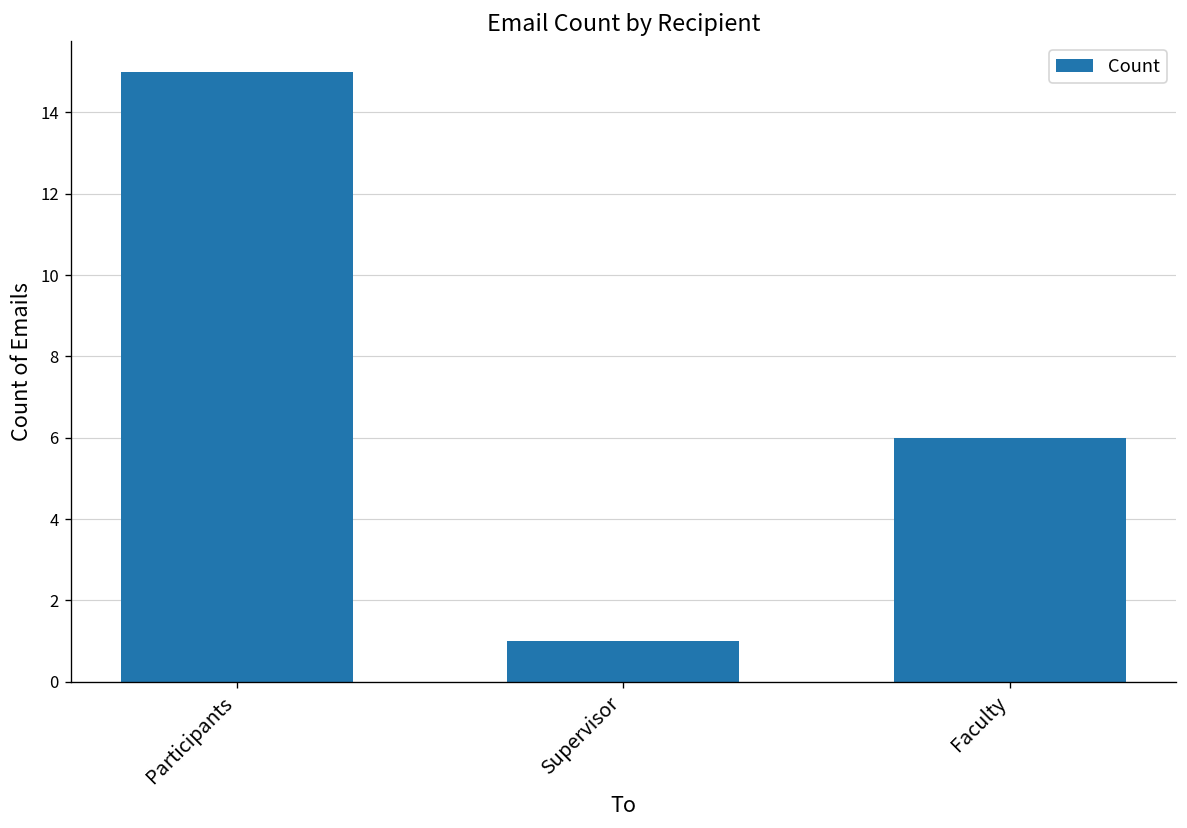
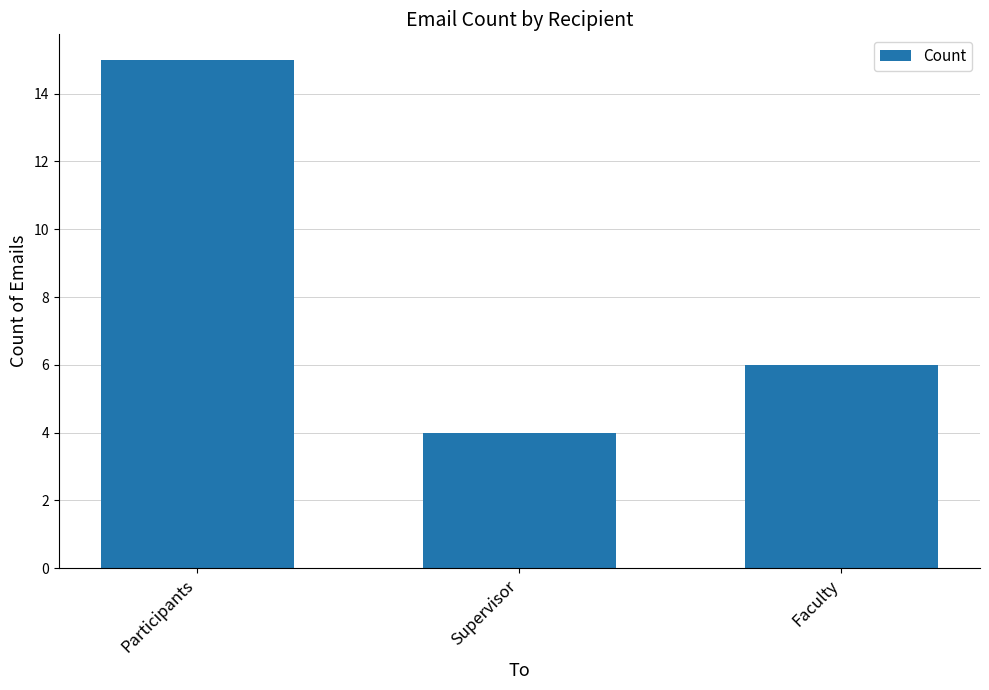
  {
    "Participants": 15,
-   "Supervisor": 1,
+   "Supervisor": 4,
    "Faculty": 6
  }
